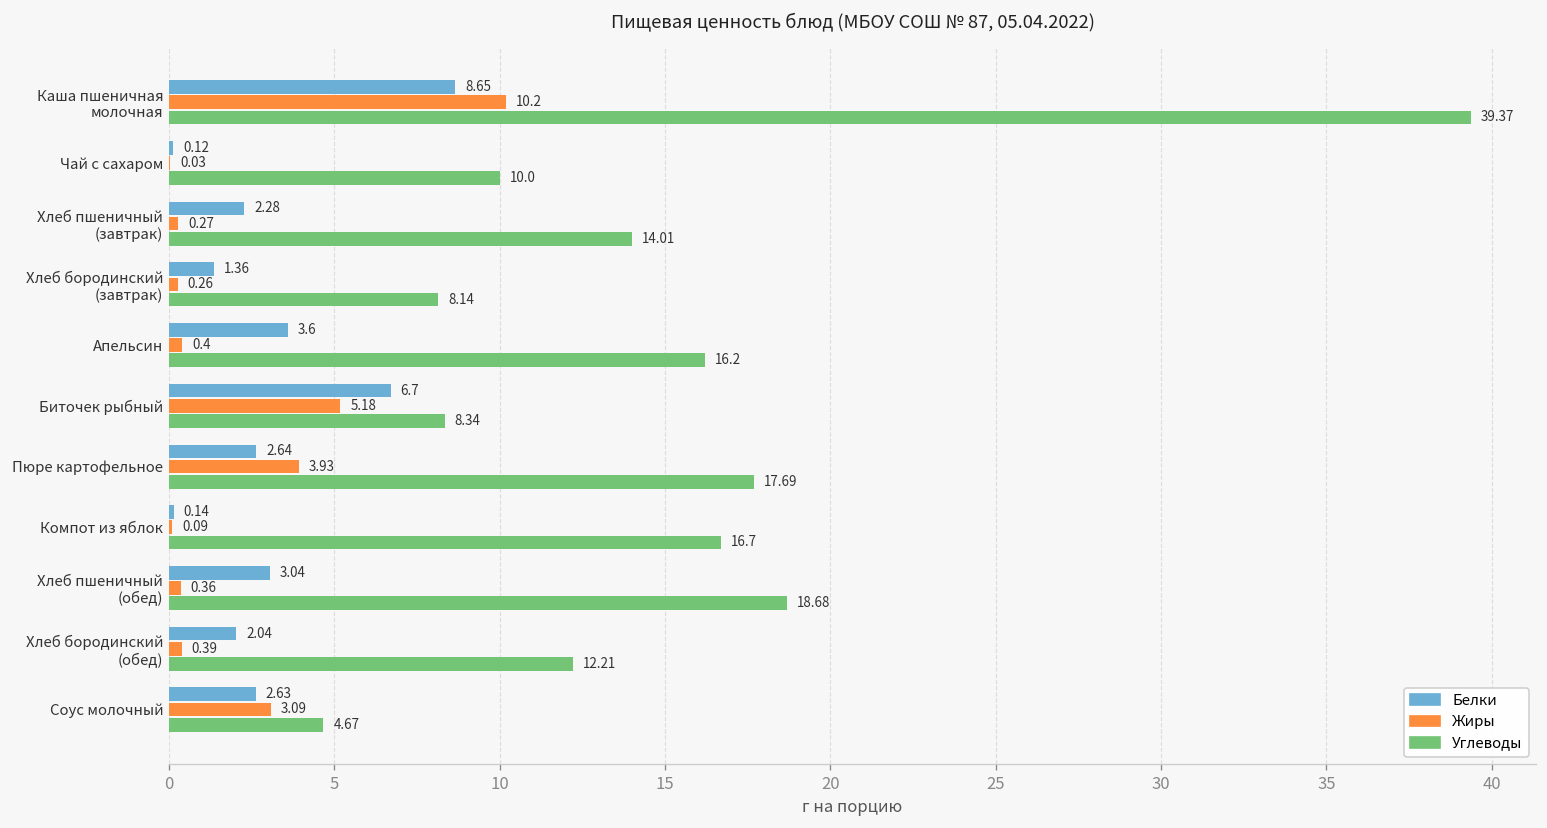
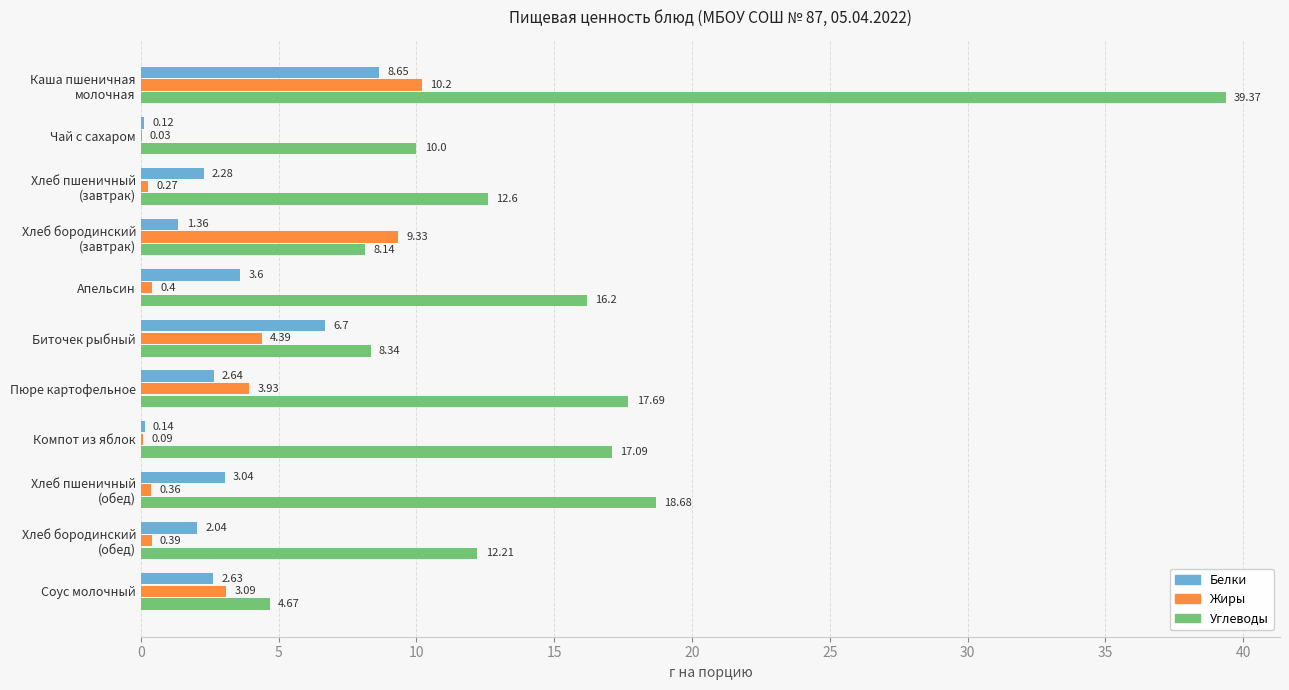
  {
    "Белки": {
      "Каша пшеничная молочная": 8.65,
      "Чай с сахаром": 0.12,
      "Хлеб пшеничный (завтрак)": 2.28,
      "Хлеб бородинский (завтрак)": 1.36,
      "Апельсин": 3.6,
      "Биточек рыбный": 6.7,
      "Пюре картофельное": 2.64,
      "Компот из яблок": 0.14,
      "Хлеб пшеничный (обед)": 3.04,
      "Хлеб бородинский (обед)": 2.04,
      "Соус молочный": 2.63
    },
    "Жиры": {
      "Каша пшеничная молочная": 10.2,
      "Чай с сахаром": 0.03,
      "Хлеб пшеничный (завтрак)": 0.27,
-     "Хлеб бородинский (завтрак)": 0.26,
+     "Хлеб бородинский (завтрак)": 9.33,
      "Апельсин": 0.4,
-     "Биточек рыбный": 5.18,
+     "Биточек рыбный": 4.39,
      "Пюре картофельное": 3.93,
      "Компот из яблок": 0.09,
      "Хлеб пшеничный (обед)": 0.36,
      "Хлеб бородинский (обед)": 0.39,
      "Соус молочный": 3.09
    },
    "Углеводы": {
      "Каша пшеничная молочная": 39.37,
      "Чай с сахаром": 10.0,
-     "Хлеб пшеничный (завтрак)": 14.01,
+     "Хлеб пшеничный (завтрак)": 12.6,
      "Хлеб бородинский (завтрак)": 8.14,
      "Апельсин": 16.2,
      "Биточек рыбный": 8.34,
      "Пюре картофельное": 17.69,
-     "Компот из яблок": 16.7,
+     "Компот из яблок": 17.09,
      "Хлеб пшеничный (обед)": 18.68,
      "Хлеб бородинский (обед)": 12.21,
      "Соус молочный": 4.67
    }
  }
